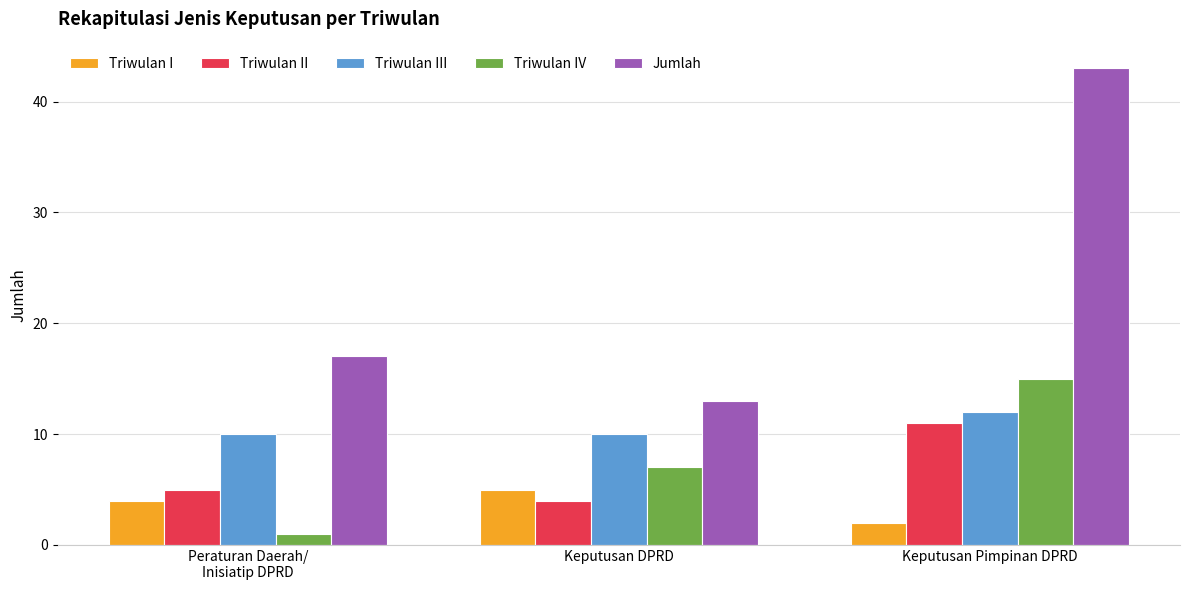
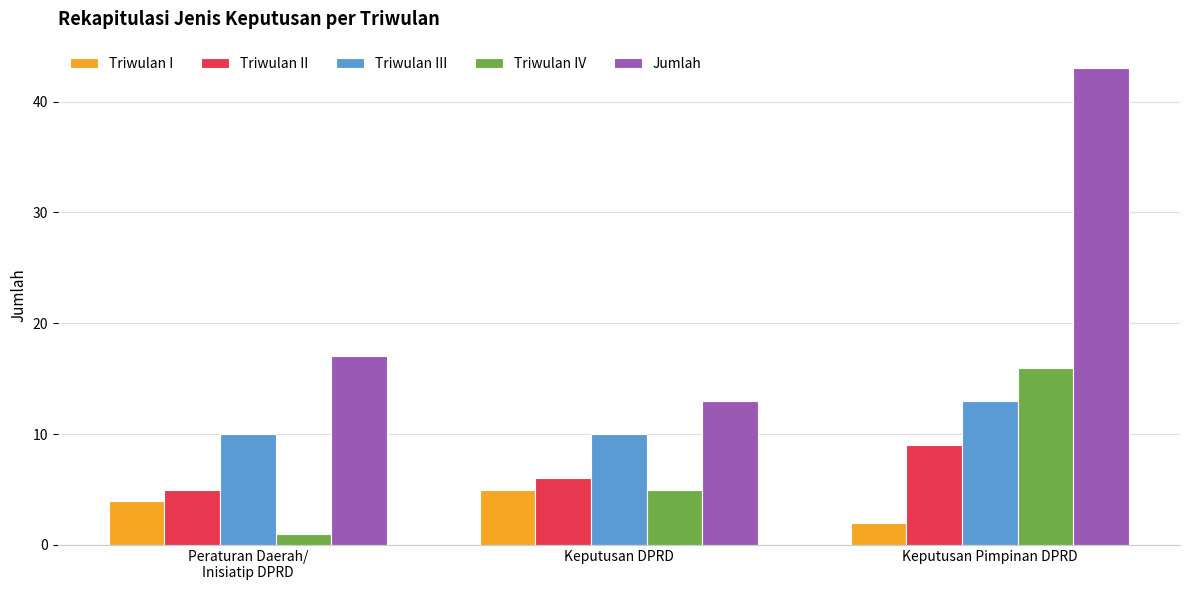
  {
    "Triwulan I": {
      "Peraturan Daerah/ Inisiatip DPRD": 4,
      "Keputusan DPRD": 5,
      "Keputusan Pimpinan DPRD": 2
    },
    "Triwulan II": {
      "Peraturan Daerah/ Inisiatip DPRD": 5,
-     "Keputusan DPRD": 4,
-     "Keputusan Pimpinan DPRD": 11
+     "Keputusan DPRD": 6,
+     "Keputusan Pimpinan DPRD": 9
    },
    "Triwulan III": {
      "Peraturan Daerah/ Inisiatip DPRD": 10,
      "Keputusan DPRD": 10,
-     "Keputusan Pimpinan DPRD": 12
+     "Keputusan Pimpinan DPRD": 13
    },
    "Triwulan IV": {
      "Peraturan Daerah/ Inisiatip DPRD": 1,
-     "Keputusan DPRD": 7,
-     "Keputusan Pimpinan DPRD": 15
+     "Keputusan DPRD": 5,
+     "Keputusan Pimpinan DPRD": 16
    },
    "Jumlah": {
      "Peraturan Daerah/ Inisiatip DPRD": 17,
      "Keputusan DPRD": 13,
      "Keputusan Pimpinan DPRD": 43
    }
  }
